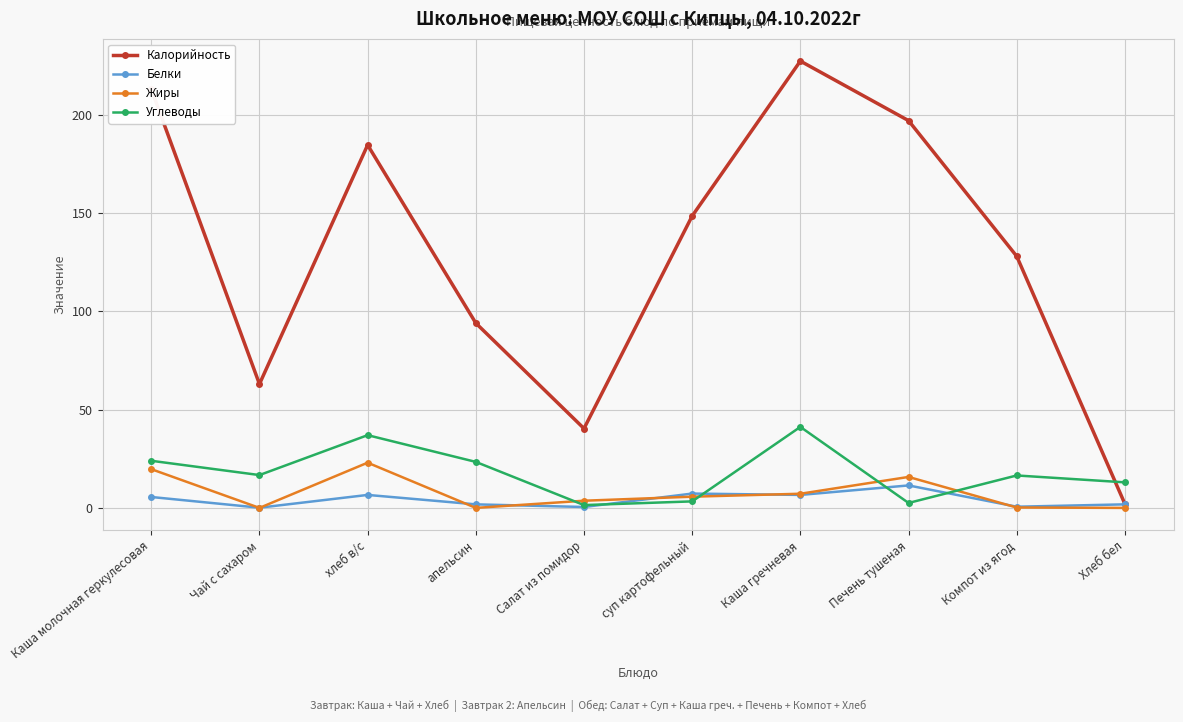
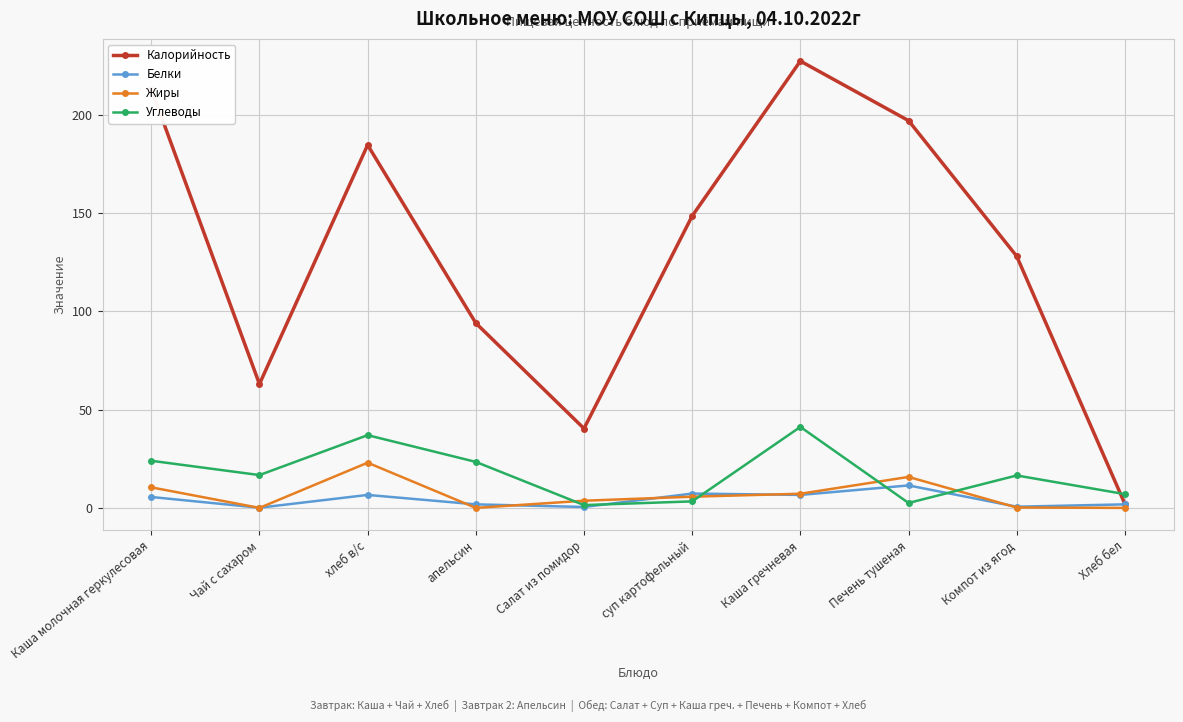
  {
    "Калорийность": {
      "Чай с сахаром": 63,
      "хлеб в/с": 185,
      "апельсин": 94,
      "Салат из помидор": 40,
      "суп картофельный": 149,
      "Каша гречневая": 227,
      "Печень тушеная": 197,
      "Компот из ягод": 128
    },
    "Белки": {
      "Каша молочная геркулесовая": 6,
      "хлеб в/с": 7,
      "апельсин": 2,
      "суп картофельный": 7,
      "Печень тушеная": 11
    },
    "Жиры": {
-     "Каша молочная геркулесовая": 20,
+     "Каша молочная геркулесовая": 10,
      "хлеб в/с": 23,
      "апельсин": 0,
      "Салат из помидор": 4,
      "суп картофельный": 6,
      "Печень тушеная": 16,
      "Хлеб бел": 0
    },
    "Углеводы": {
      "Каша молочная геркулесовая": 24,
      "Чай с сахаром": 17,
      "хлеб в/с": 37,
      "апельсин": 23,
      "суп картофельный": 3,
      "Каша гречневая": 41,
      "Печень тушеная": 3,
      "Компот из ягод": 17,
-     "Хлеб бел": 13
+     "Хлеб бел": 7
    }
  }
